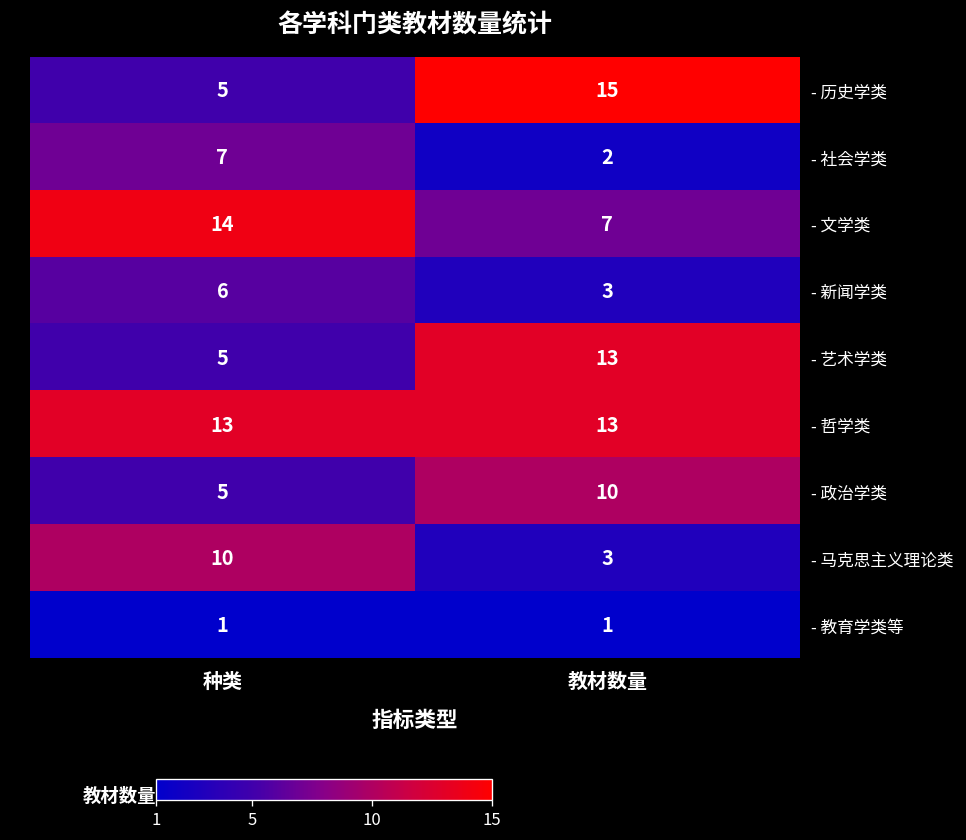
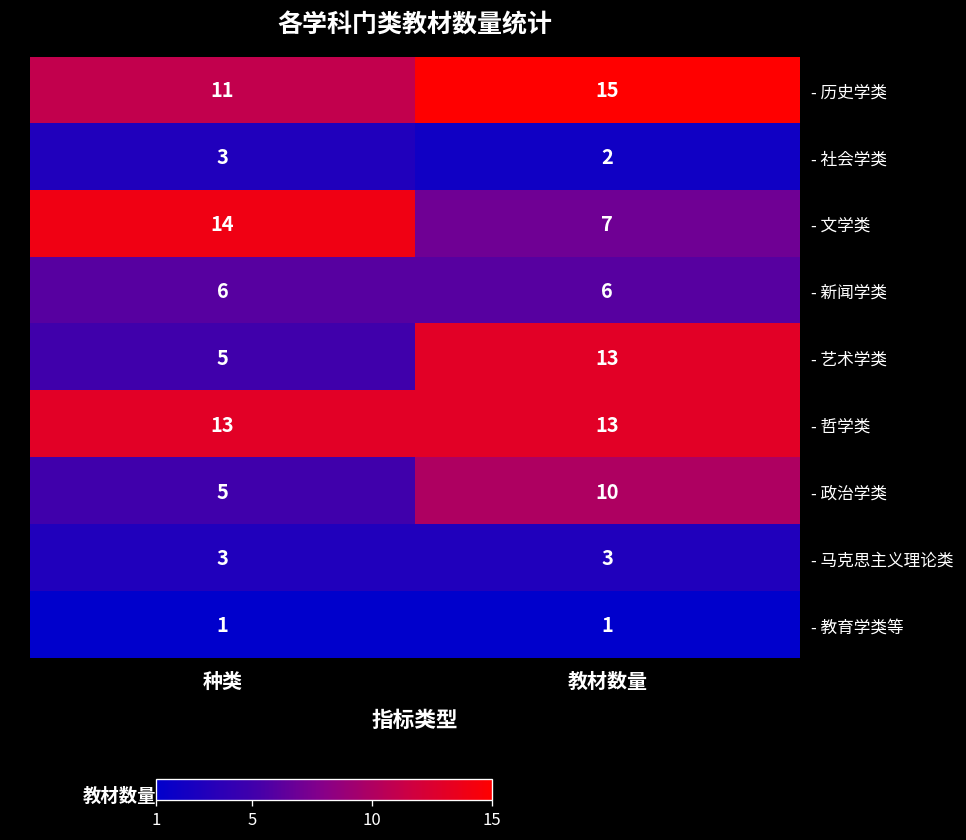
  {
    "- 历史学类": {
-     "种类": 5,
+     "种类": 11,
      "教材数量": 15
    },
    "- 社会学类": {
-     "种类": 7,
+     "种类": 3,
      "教材数量": 2
    },
    "- 文学类": {
      "种类": 14,
      "教材数量": 7
    },
    "- 新闻学类": {
      "种类": 6,
-     "教材数量": 3
+     "教材数量": 6
    },
    "- 艺术学类": {
      "种类": 5,
      "教材数量": 13
    },
    "- 哲学类": {
      "种类": 13,
      "教材数量": 13
    },
    "- 政治学类": {
      "种类": 5,
      "教材数量": 10
    },
    "- 马克思主义理论类": {
-     "种类": 10,
+     "种类": 3,
      "教材数量": 3
    },
    "- 教育学类等": {
      "种类": 1,
      "教材数量": 1
    }
  }
